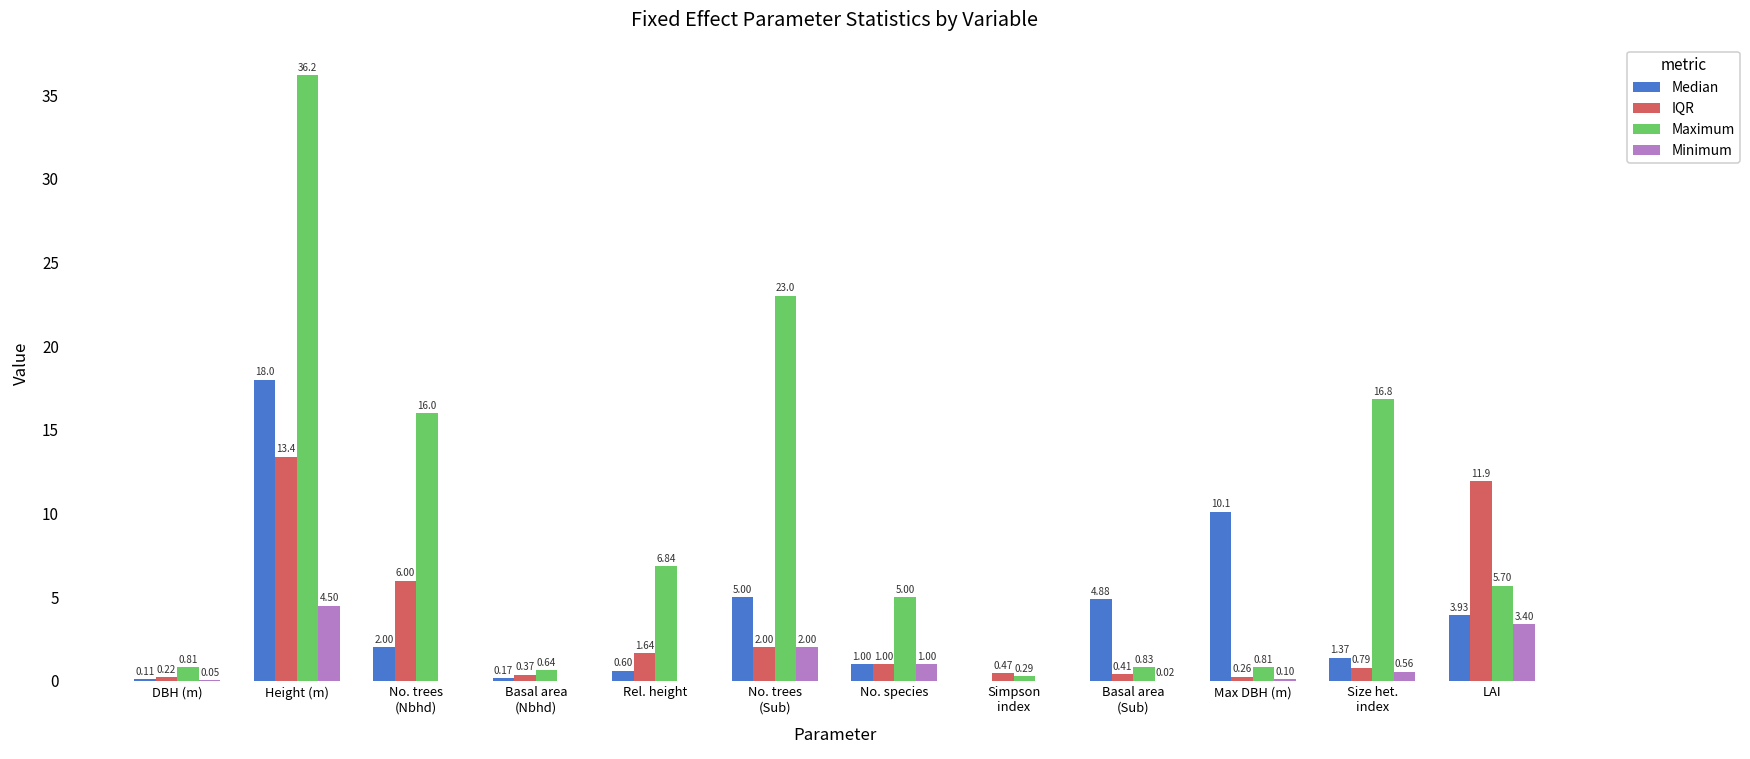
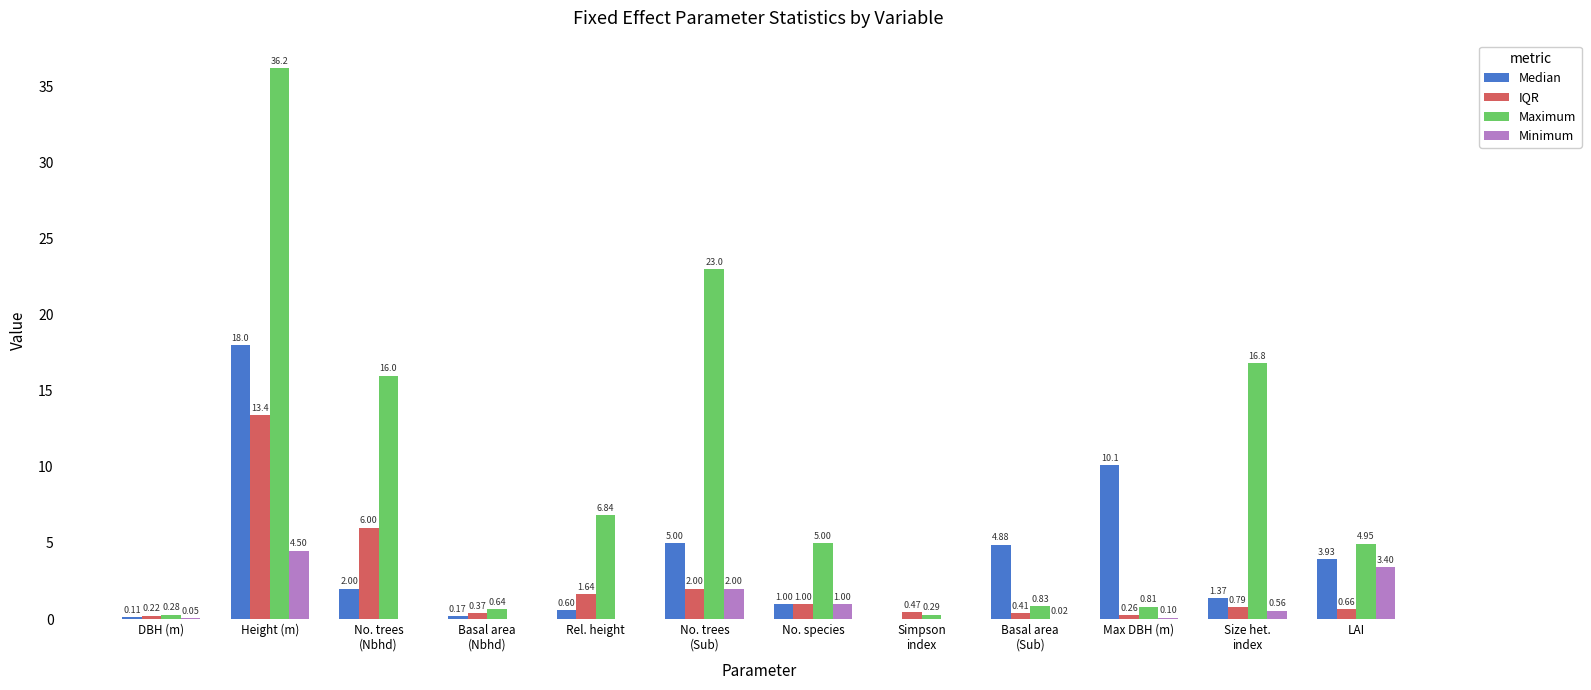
  {
    "Median": {
      "DBH (m)": 0.11,
      "Height (m)": 18.0,
      "No. trees (Nbhd)": 2.00,
      "Basal area (Nbhd)": 0.17,
      "Rel. height": 0.60,
      "No. trees (Sub)": 5.00,
      "No. species": 1.00,
      "Basal area (Sub)": 4.88,
      "Max DBH (m)": 10.1,
      "Size het. index": 1.37,
      "LAI": 3.93
    },
    "IQR": {
      "DBH (m)": 0.22,
      "Height (m)": 13.4,
      "No. trees (Nbhd)": 6.00,
      "Basal area (Nbhd)": 0.37,
      "Rel. height": 1.64,
      "No. trees (Sub)": 2.00,
      "No. species": 1.00,
      "Simpson index": 0.47,
      "Basal area (Sub)": 0.41,
      "Max DBH (m)": 0.26,
      "Size het. index": 0.79,
-     "LAI": 11.9
+     "LAI": 0.66
    },
    "Maximum": {
-     "DBH (m)": 0.81,
+     "DBH (m)": 0.28,
      "Height (m)": 36.2,
      "No. trees (Nbhd)": 16.0,
      "Basal area (Nbhd)": 0.64,
      "Rel. height": 6.84,
      "No. trees (Sub)": 23.0,
      "No. species": 5.00,
      "Simpson index": 0.29,
      "Basal area (Sub)": 0.83,
      "Max DBH (m)": 0.81,
      "Size het. index": 16.8,
-     "LAI": 5.70
+     "LAI": 4.95
    },
    "Minimum": {
      "DBH (m)": 0.05,
      "Height (m)": 4.50,
      "No. trees (Sub)": 2.00,
      "No. species": 1.00,
      "Basal area (Sub)": 0.02,
      "Max DBH (m)": 0.10,
      "Size het. index": 0.56,
      "LAI": 3.40
    }
  }
